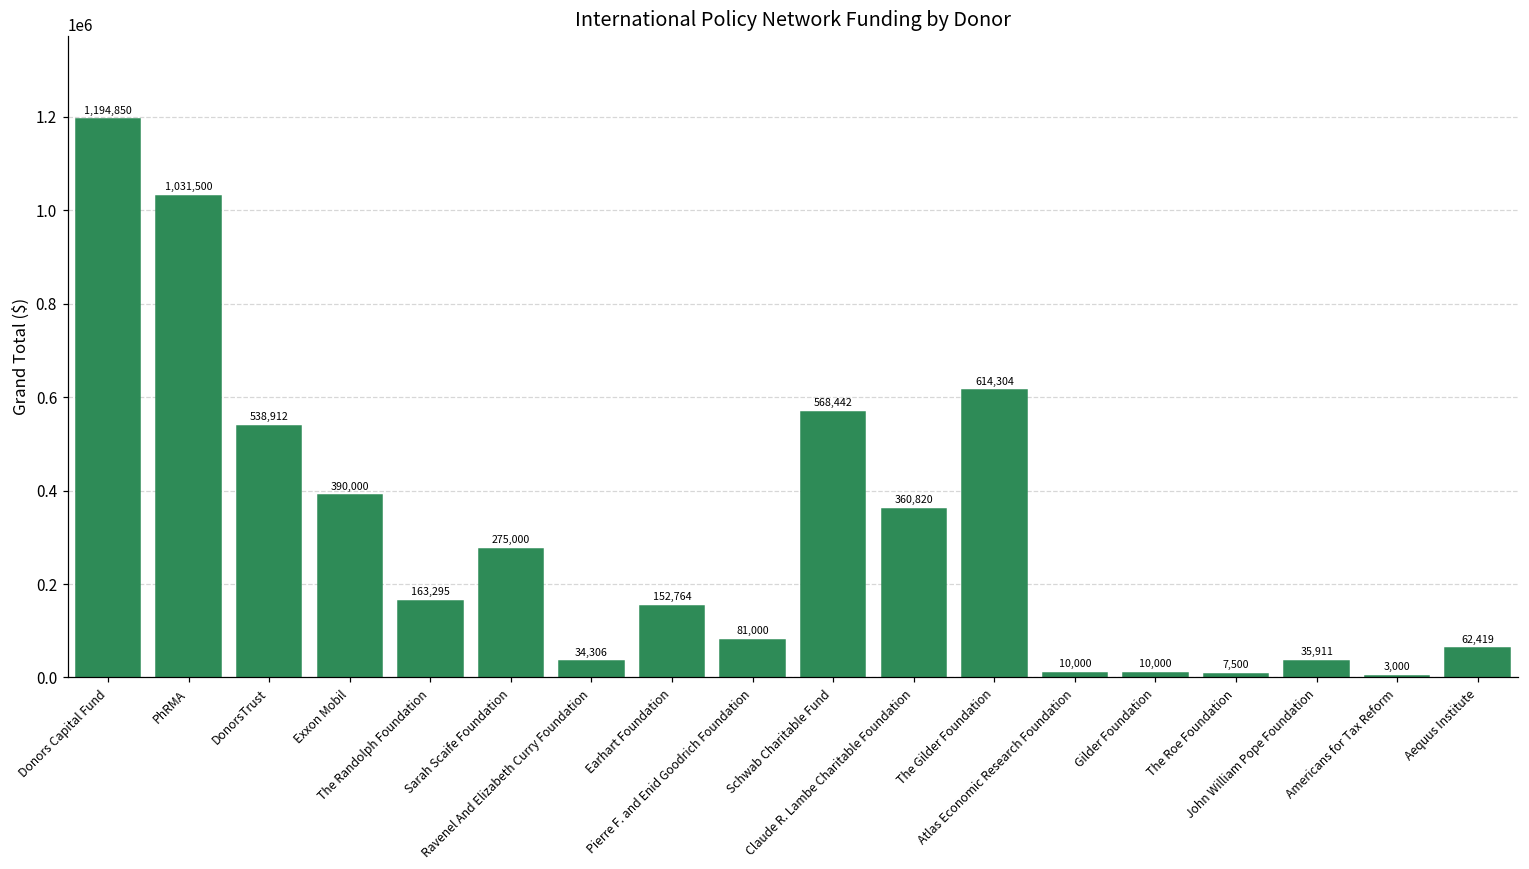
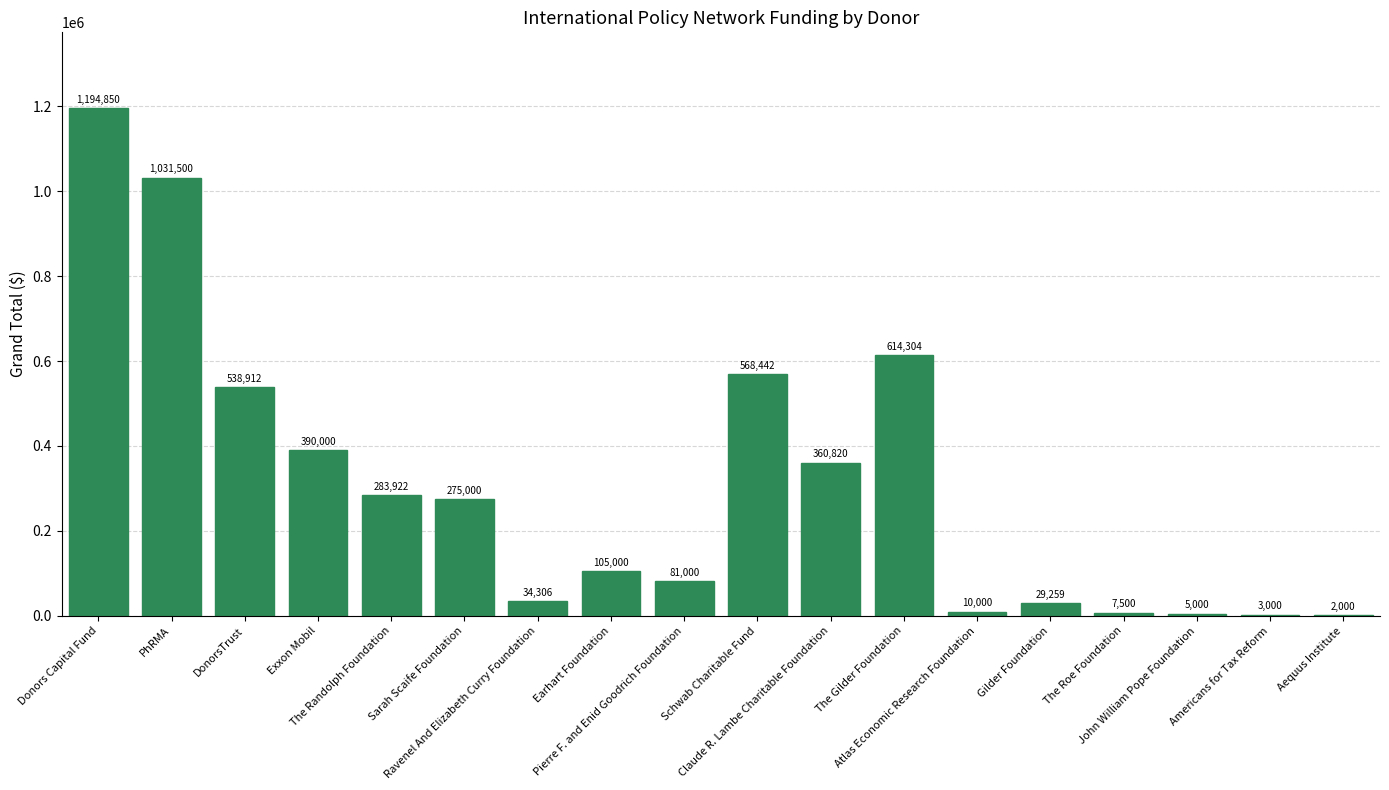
  {
    "Donors Capital Fund": "1,194,850",
    "PhRMA": "1,031,500",
    "DonorsTrust": "538,912",
    "Exxon Mobil": "390,000",
-   "The Randolph Foundation": "163,295",
+   "The Randolph Foundation": "283,922",
    "Sarah Scaife Foundation": "275,000",
    "Ravenel And Elizabeth Curry Foundation": "34,306",
-   "Earhart Foundation": "152,764",
+   "Earhart Foundation": "105,000",
    "Pierre F. and Enid Goodrich Foundation": "81,000",
    "Schwab Charitable Fund": "568,442",
    "Claude R. Lambe Charitable Foundation": "360,820",
    "The Gilder Foundation": "614,304",
    "Atlas Economic Research Foundation": "10,000",
-   "Gilder Foundation": "10,000",
+   "Gilder Foundation": "29,259",
    "The Roe Foundation": "7,500",
-   "John William Pope Foundation": "35,911",
+   "John William Pope Foundation": "5,000",
    "Americans for Tax Reform": "3,000",
-   "Aequus Institute": "62,419"
+   "Aequus Institute": "2,000"
  }
